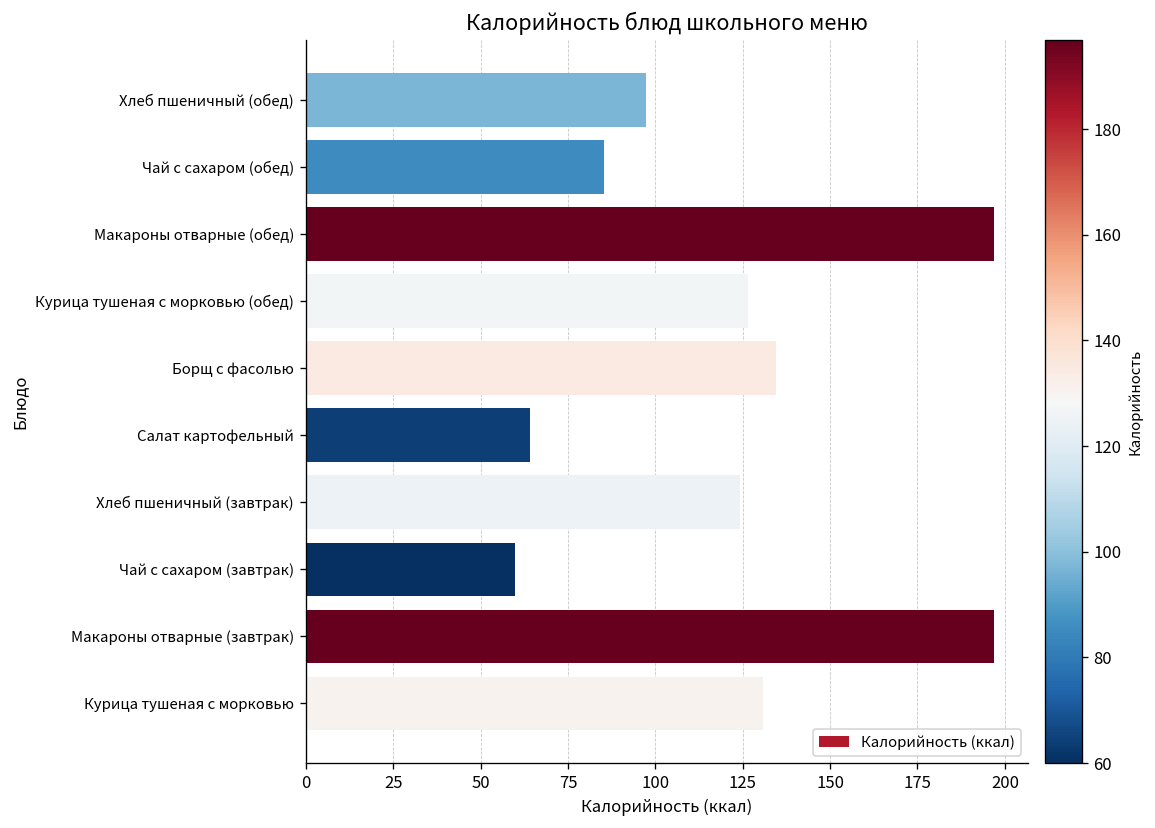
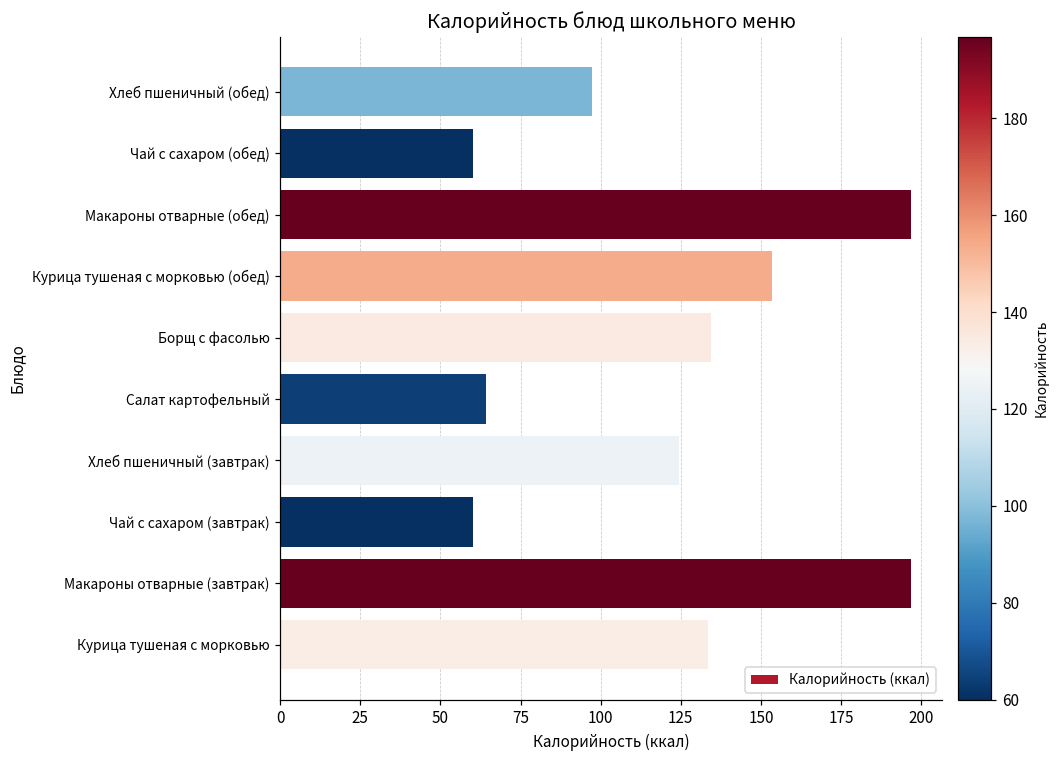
  {
    "Хлеб пшеничный (обед)": 97,
-   "Чай с сахаром (обед)": 85,
+   "Чай с сахаром (обед)": 60,
    "Макароны отварные (обед)": 197,
-   "Курица тушеная с морковью (обед)": 126,
+   "Курица тушеная с морковью (обед)": 154,
    "Борщ с фасолью": 134,
    "Салат картофельный": 64,
    "Хлеб пшеничный (завтрак)": 124,
    "Чай с сахаром (завтрак)": 60,
    "Макароны отварные (завтрак)": 197,
-   "Курица тушеная с морковью": 131
+   "Курица тушеная с морковью": 134
  }
